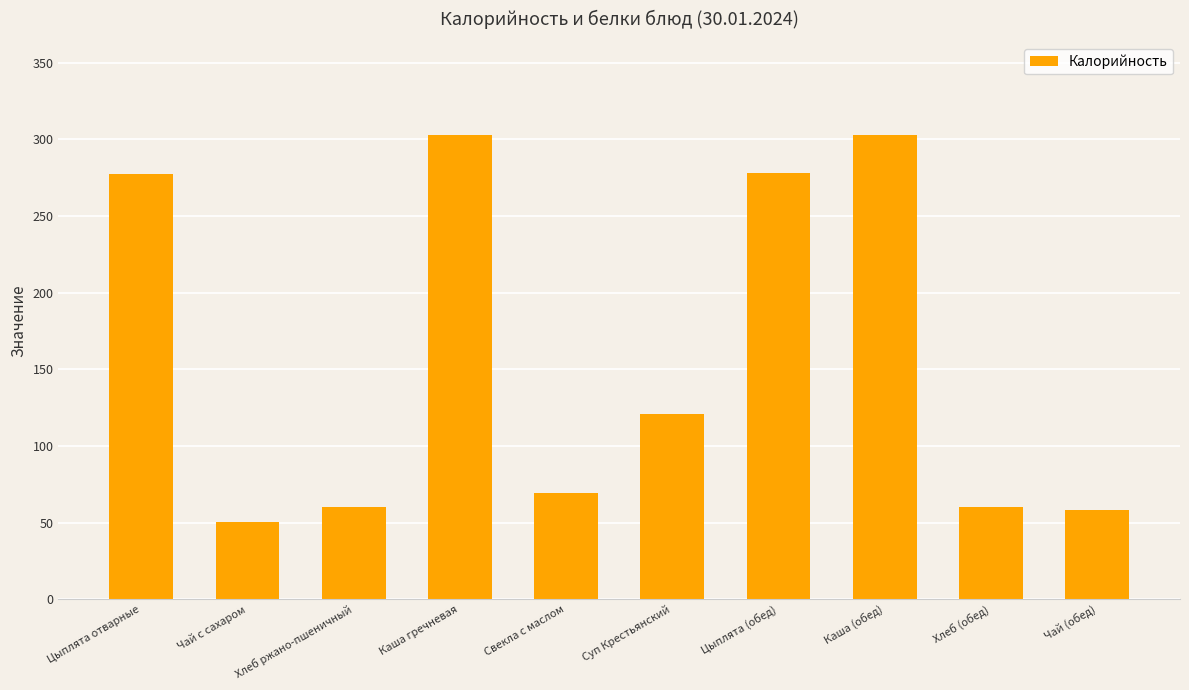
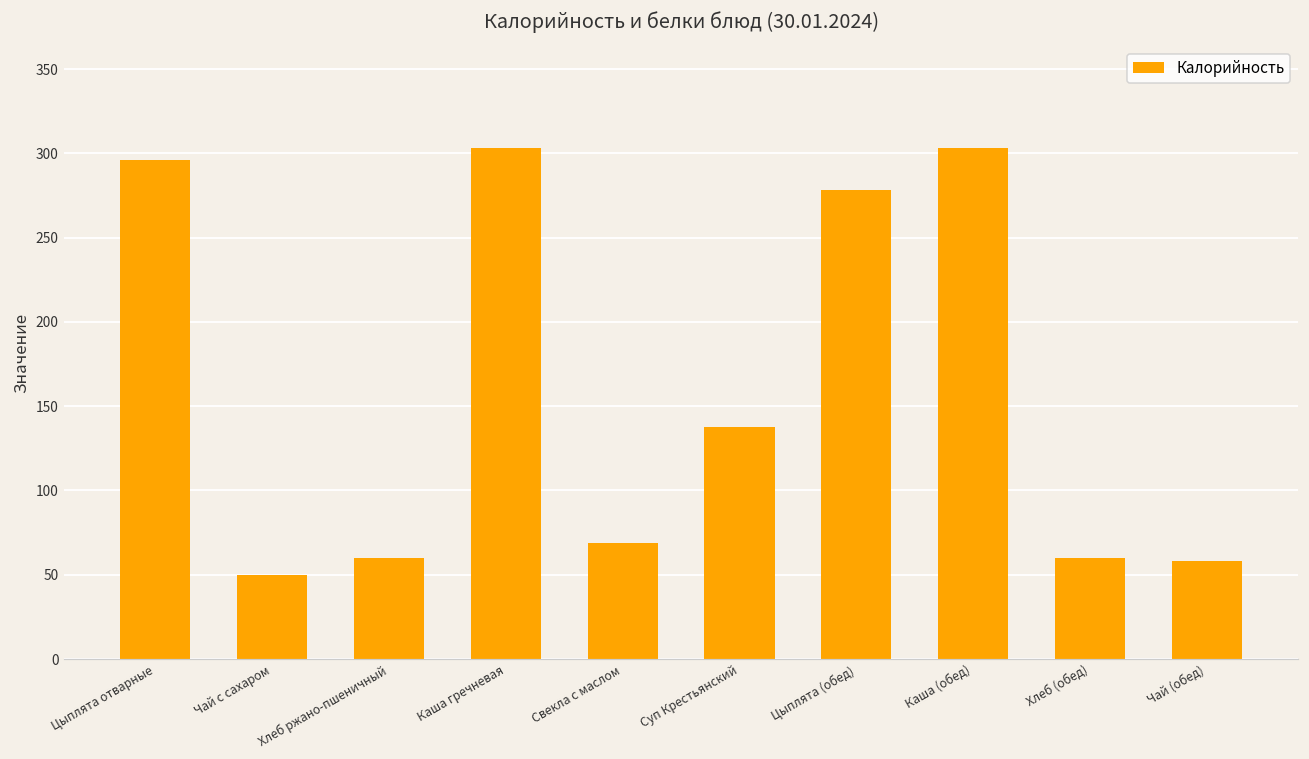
  {
-   "Цыплята отварные": 278,
+   "Цыплята отварные": 296,
    "Чай с сахаром": 50,
    "Хлеб ржано-пшеничный": 60,
    "Каша гречневая": 303,
    "Свекла с маслом": 69,
-   "Суп Крестьянский": 121,
+   "Суп Крестьянский": 138,
    "Цыплята (обед)": 278,
    "Каша (обед)": 303,
    "Хлеб (обед)": 60,
    "Чай (обед)": 58
  }
